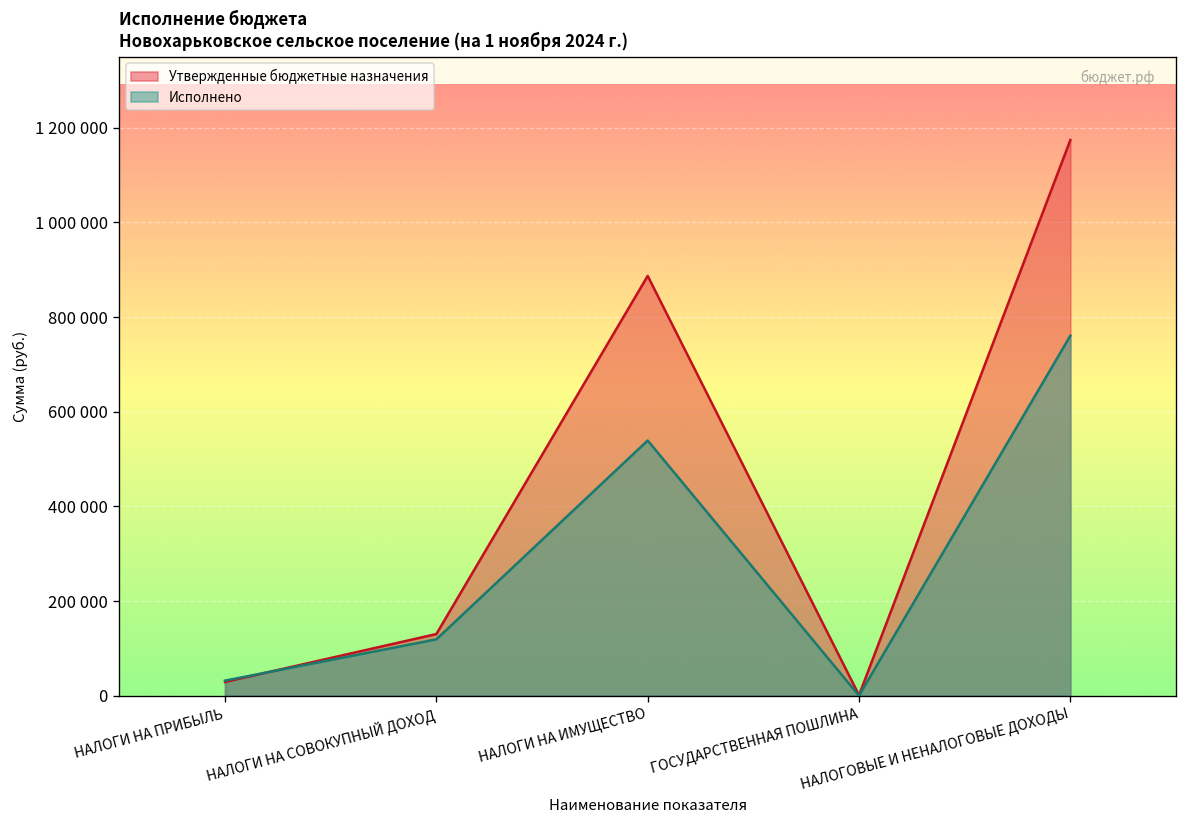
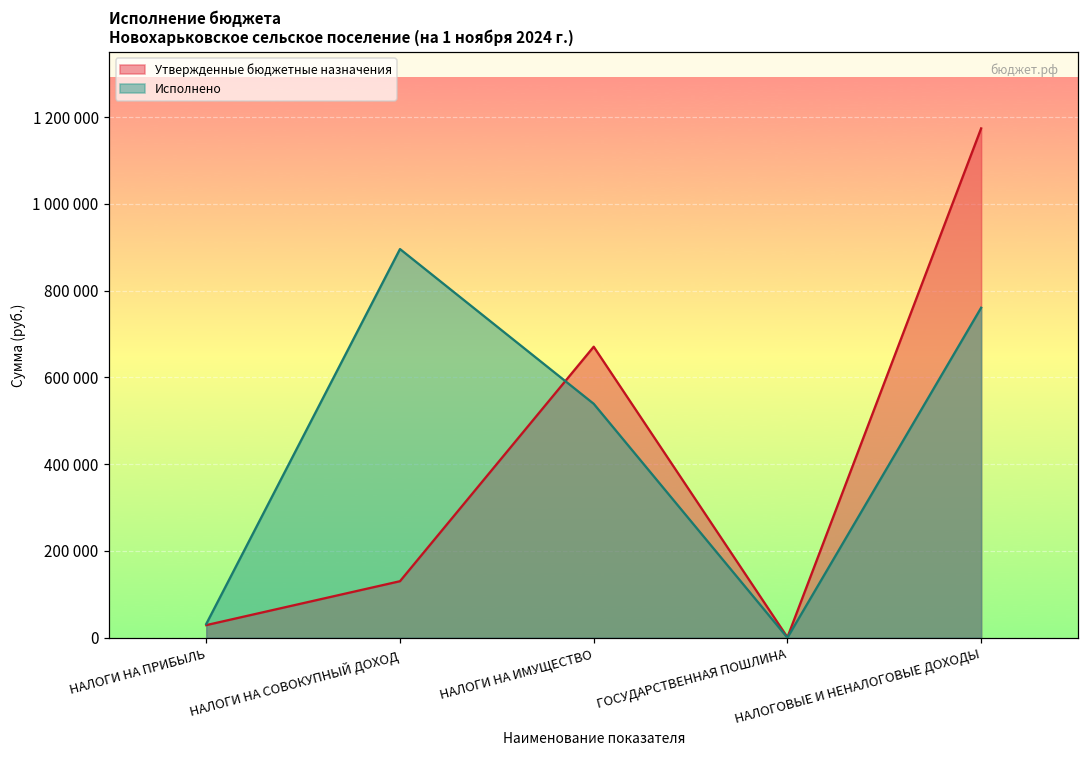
  {
    "Утвержденные бюджетные назначения": {
      "НАЛОГИ НА СОВОКУПНЫЙ ДОХОД": 130000,
-     "НАЛОГИ НА ИМУЩЕСТВО": 890000,
+     "НАЛОГИ НА ИМУЩЕСТВО": 670000,
      "НАЛОГОВЫЕ И НЕНАЛОГОВЫЕ ДОХОДЫ": 1170000
    },
    "Исполнено": {
-     "НАЛОГИ НА СОВОКУПНЫЙ ДОХОД": 120000,
+     "НАЛОГИ НА СОВОКУПНЫЙ ДОХОД": 900000,
      "НАЛОГИ НА ИМУЩЕСТВО": 540000,
      "НАЛОГОВЫЕ И НЕНАЛОГОВЫЕ ДОХОДЫ": 760000
    }
  }
